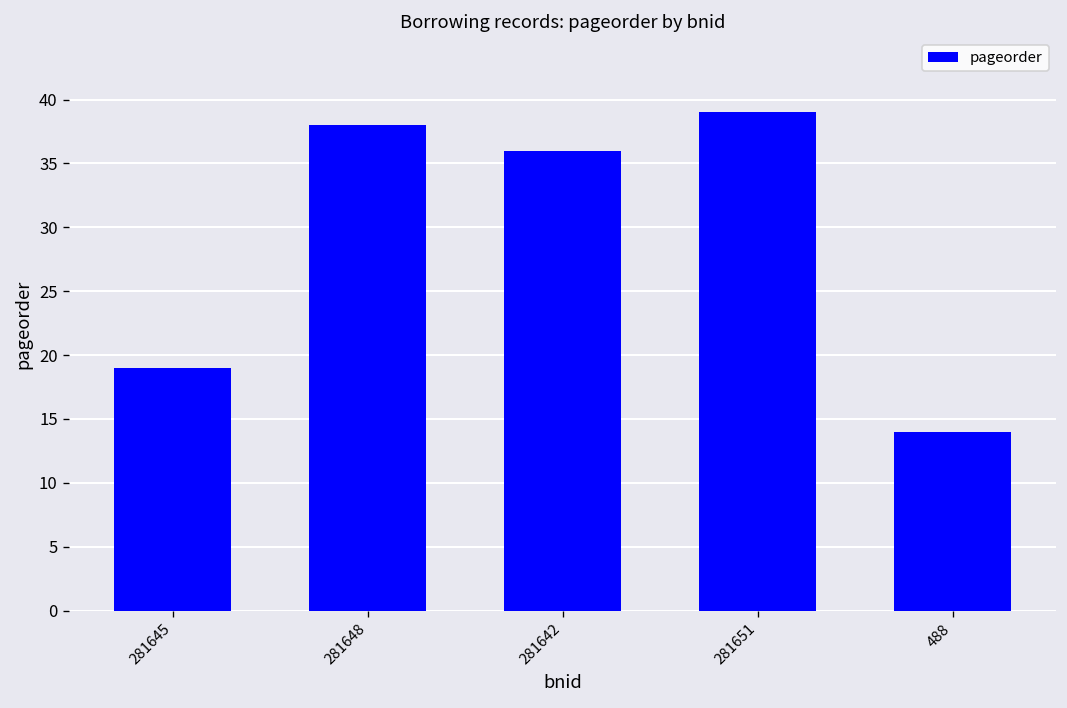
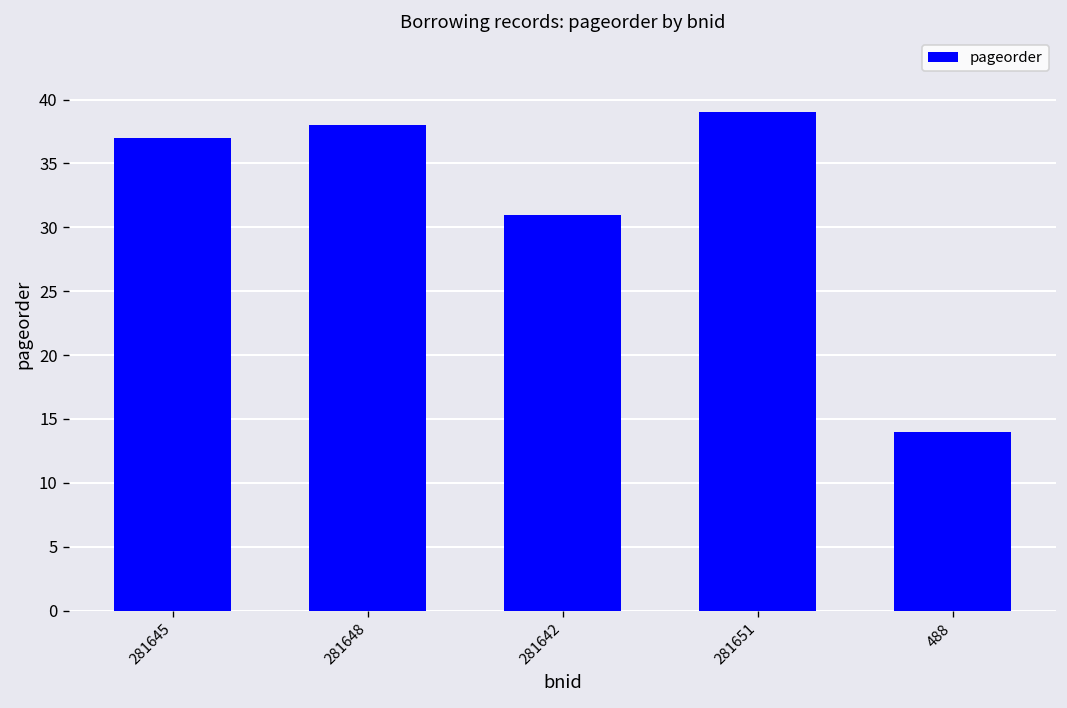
  {
-   "281645": 19,
+   "281645": 37,
    "281648": 38,
-   "281642": 36,
+   "281642": 31,
    "281651": 39,
    "488": 14
  }
